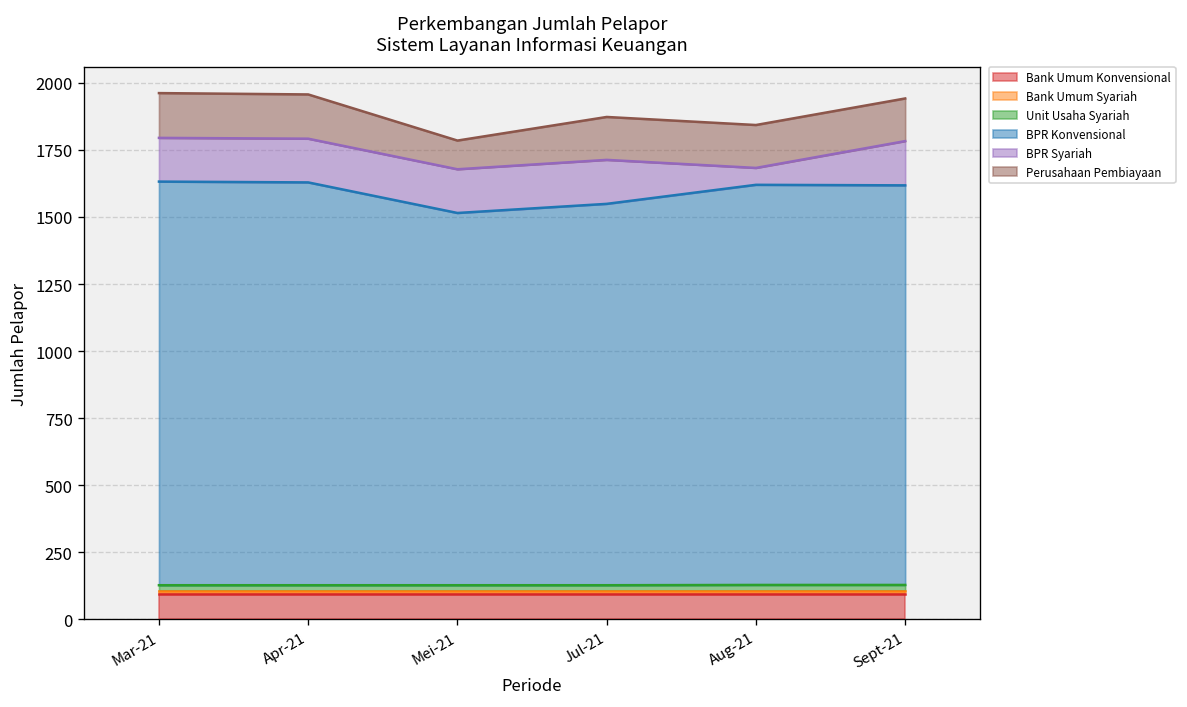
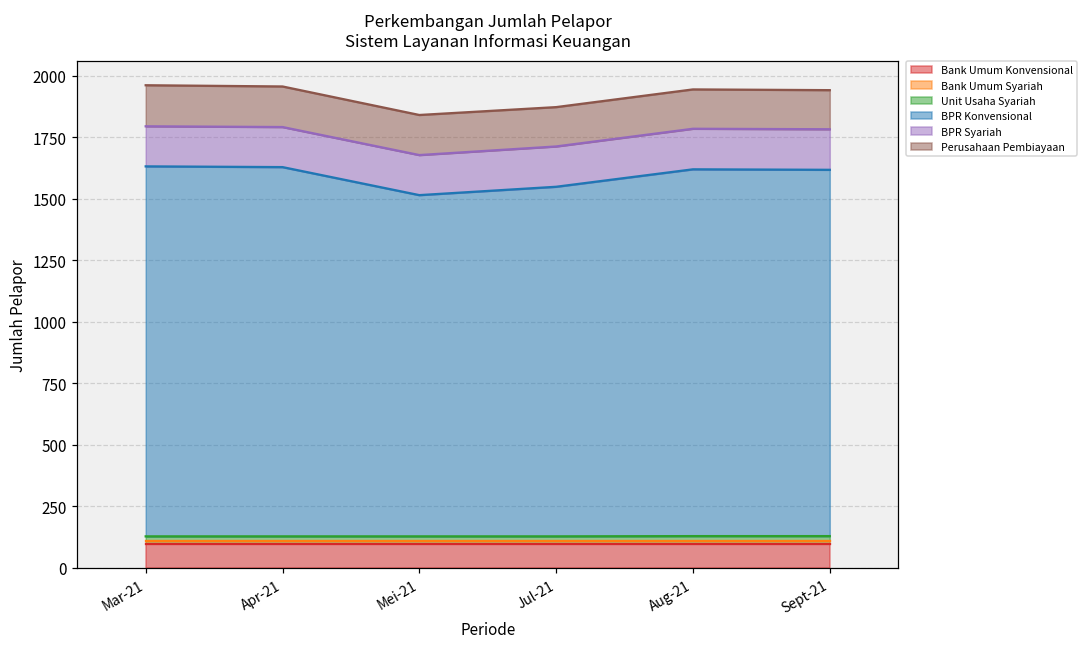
  {
    "Bank Umum Konvensional": {
      "Mar-21": 100,
      "Apr-21": 100,
      "Mei-21": 100,
      "Jul-21": 100,
      "Aug-21": 100,
      "Sept-21": 100
    },
    "Bank Umum Syariah": {
      "Mar-21": 110,
      "Apr-21": 110,
      "Mei-21": 110,
      "Jul-21": 110,
      "Aug-21": 110,
      "Sept-21": 110
    },
    "Unit Usaha Syariah": {
      "Mar-21": 20,
      "Apr-21": 20,
      "Mei-21": 20,
      "Jul-21": 20,
      "Aug-21": 20,
      "Sept-21": 20
    },
    "BPR Konvensional": {
      "Mar-21": 1510,
      "Apr-21": 1500,
      "Mei-21": 1390,
      "Jul-21": 1420,
      "Aug-21": 1490,
      "Sept-21": 1490
    },
    "BPR Syariah": {
      "Mar-21": 160,
      "Apr-21": 160,
      "Mei-21": 160,
      "Jul-21": 160,
-     "Aug-21": 60,
+     "Aug-21": 170,
      "Sept-21": 170
    },
    "Perusahaan Pembiayaan": {
      "Mar-21": 170,
      "Apr-21": 170,
-     "Mei-21": 110,
+     "Mei-21": 160,
      "Jul-21": 160,
      "Aug-21": 160,
      "Sept-21": 160
    }
  }
